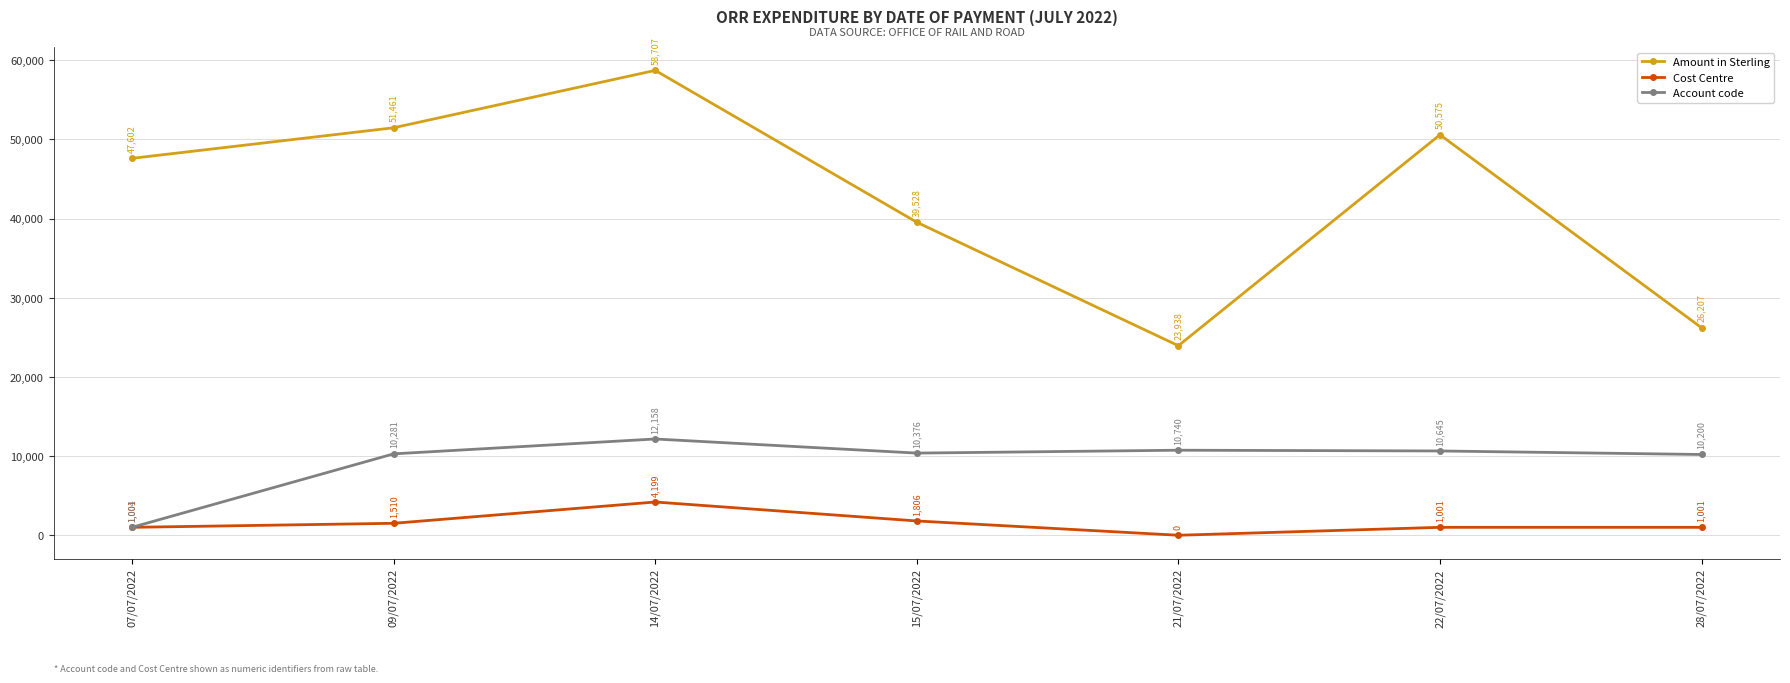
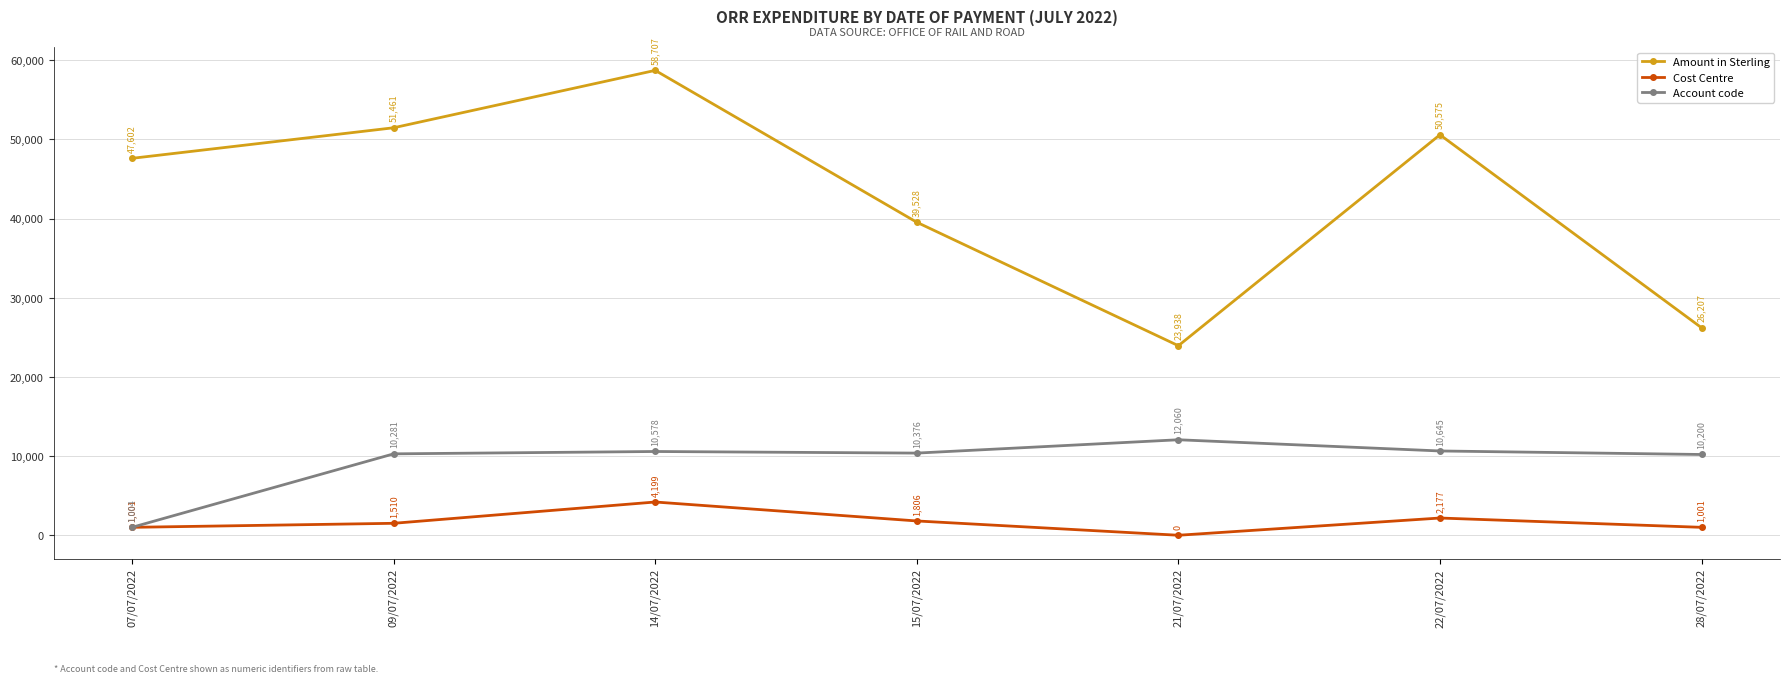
  {
    "Amount in Sterling": {
      "07/07/2022": "47,602",
      "09/07/2022": "51,461",
      "14/07/2022": "58,707",
      "15/07/2022": "39,528",
      "21/07/2022": "23,938",
      "22/07/2022": "50,575",
      "28/07/2022": "26,207"
    },
    "Cost Centre": {
      "09/07/2022": "1,510",
      "14/07/2022": "4,199",
      "15/07/2022": "1,806",
      "21/07/2022": "0",
-     "22/07/2022": "1,001",
+     "22/07/2022": "2,177",
      "28/07/2022": "1,001"
    },
    "Account code": {
      "09/07/2022": "10,281",
-     "14/07/2022": "12,158",
+     "14/07/2022": "10,578",
      "15/07/2022": "10,376",
-     "21/07/2022": "10,740",
+     "21/07/2022": "12,060",
      "22/07/2022": "10,645",
      "28/07/2022": "10,200"
    }
  }
